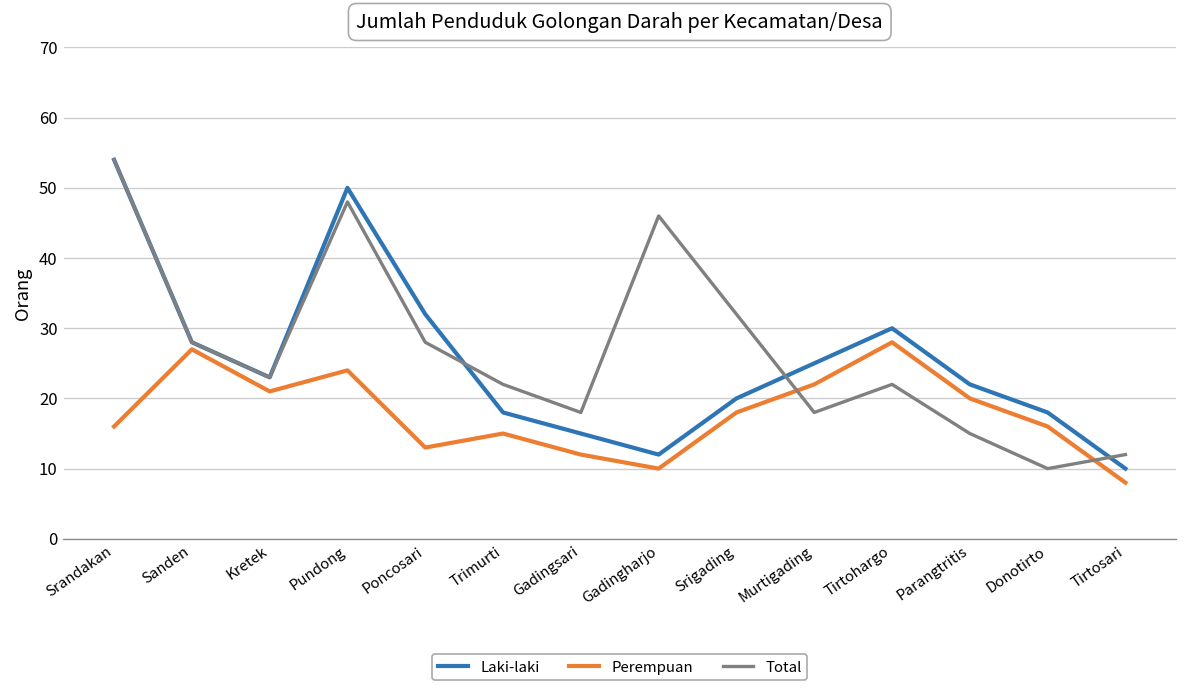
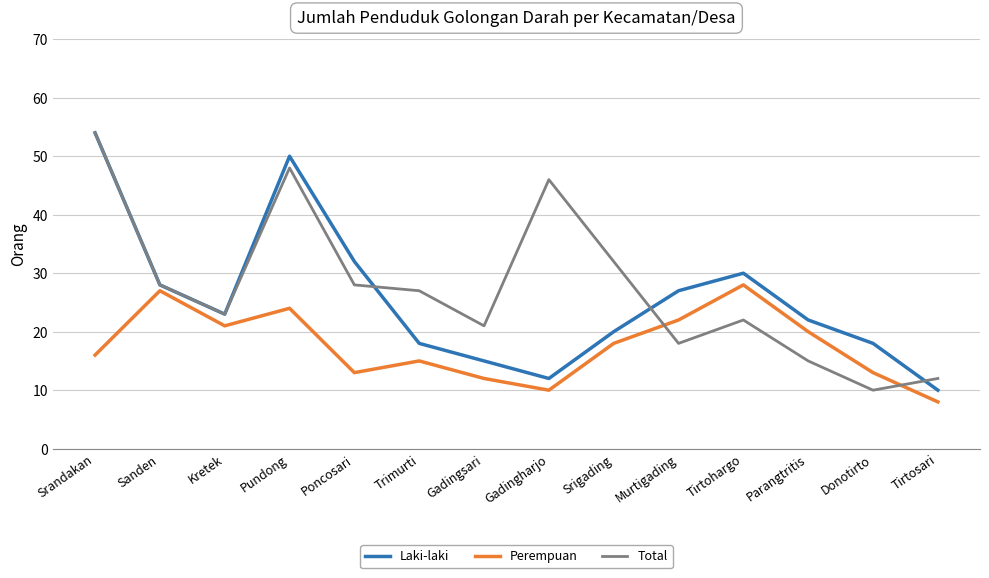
  {
    "Laki-laki": {
      "Pundong": 50,
      "Poncosari": 32,
      "Trimurti": 18,
      "Gadingsari": 15,
      "Gadingharjo": 12,
      "Srigading": 20,
-     "Murtigading": 25,
+     "Murtigading": 27,
      "Tirtohargo": 30,
      "Parangtritis": 22,
      "Donotirto": 18,
      "Tirtosari": 10
    },
    "Perempuan": {
      "Srandakan": 16,
      "Sanden": 27,
      "Kretek": 21,
      "Pundong": 24,
      "Poncosari": 13,
      "Trimurti": 15,
      "Gadingsari": 12,
      "Gadingharjo": 10,
      "Srigading": 18,
      "Murtigading": 22,
      "Tirtohargo": 28,
      "Parangtritis": 20,
-     "Donotirto": 16,
+     "Donotirto": 13,
      "Tirtosari": 8
    },
    "Total": {
      "Pundong": 48,
      "Poncosari": 28,
-     "Trimurti": 22,
-     "Gadingsari": 18,
+     "Trimurti": 27,
+     "Gadingsari": 21,
      "Gadingharjo": 46,
      "Srigading": 32,
      "Murtigading": 18,
      "Tirtohargo": 22,
      "Parangtritis": 15,
      "Donotirto": 10,
      "Tirtosari": 12
    }
  }
